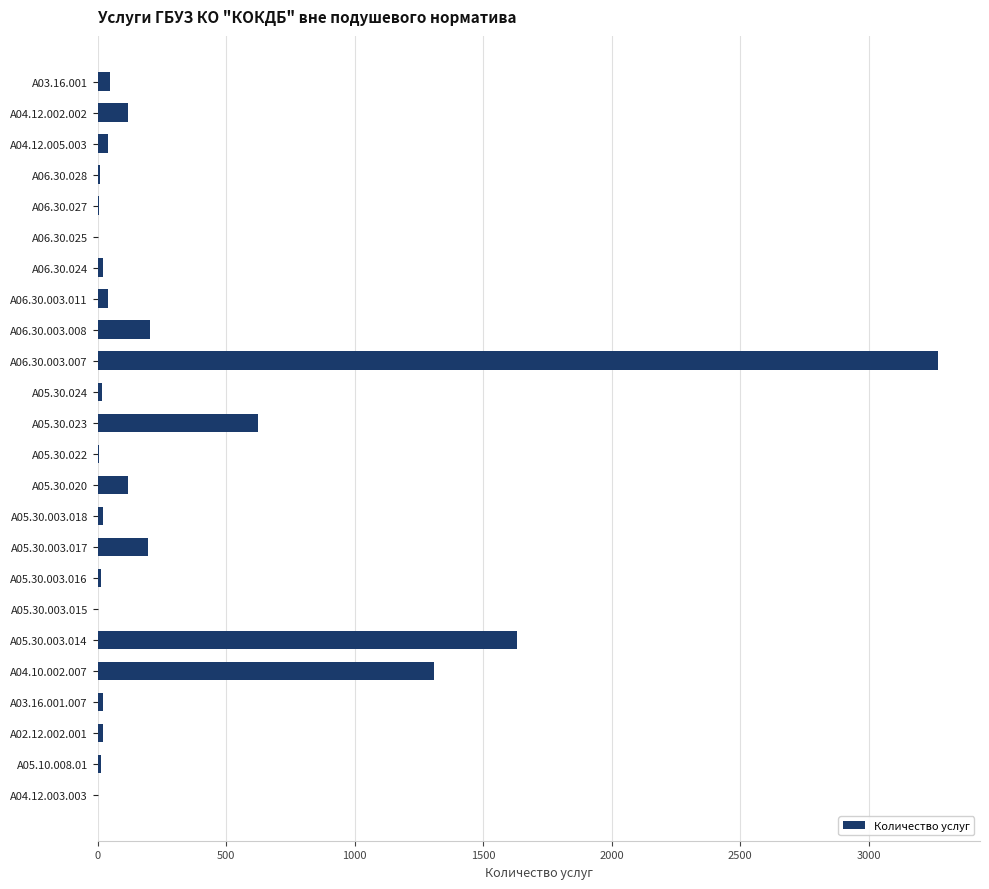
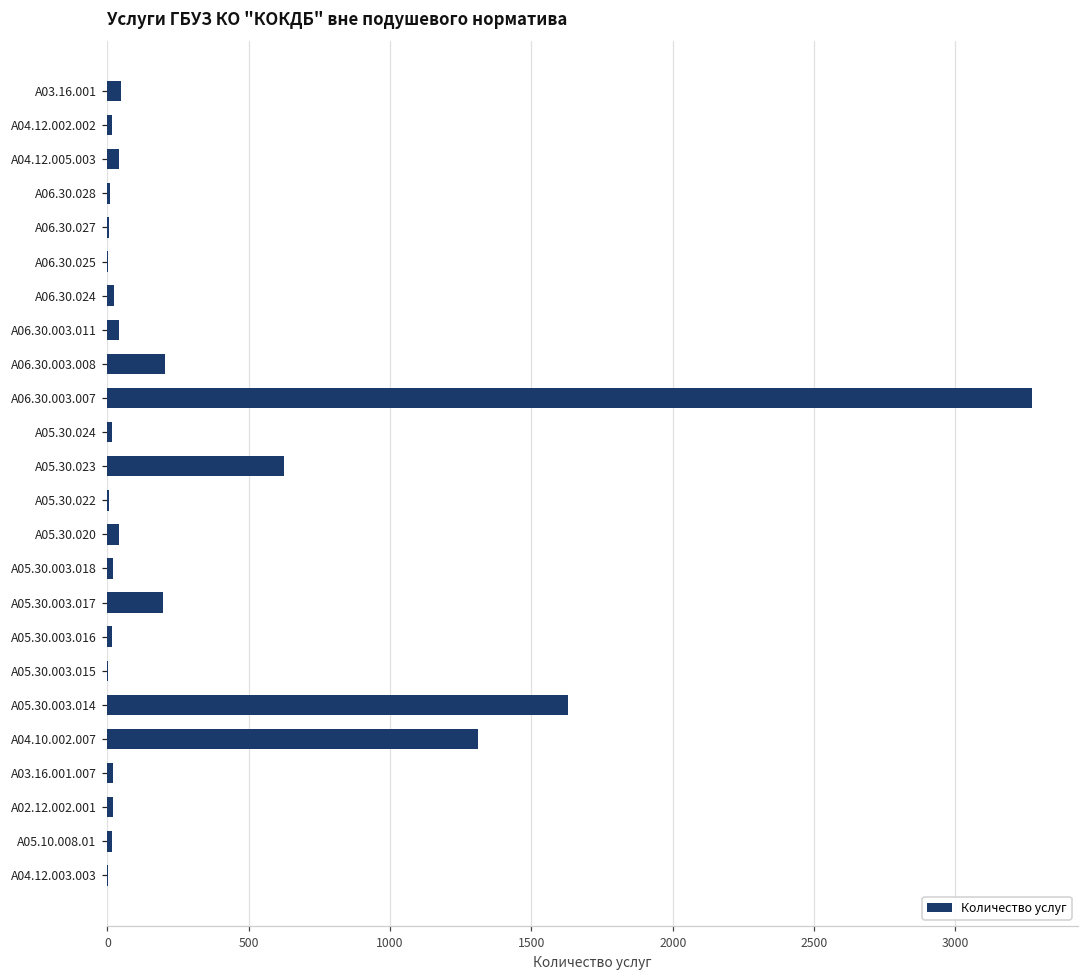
  {
    "A03.16.001": 50,
-   "A04.12.002.002": 120,
+   "A04.12.002.002": 20,
    "A04.12.005.003": 40,
    "A06.30.028": 10,
    "A06.30.024": 20,
    "A06.30.003.011": 40,
    "A06.30.003.008": 210,
    "A06.30.003.007": 3270,
    "A05.30.024": 20,
    "A05.30.023": 630,
-   "A05.30.020": 120,
+   "A05.30.020": 40,
    "A05.30.003.018": 20,
    "A05.30.003.017": 200,
    "A05.30.003.016": 20,
    "A05.30.003.014": 1630,
    "A04.10.002.007": 1310,
    "A03.16.001.007": 20,
    "A02.12.002.001": 20,
    "A05.10.008.01": 20
  }
